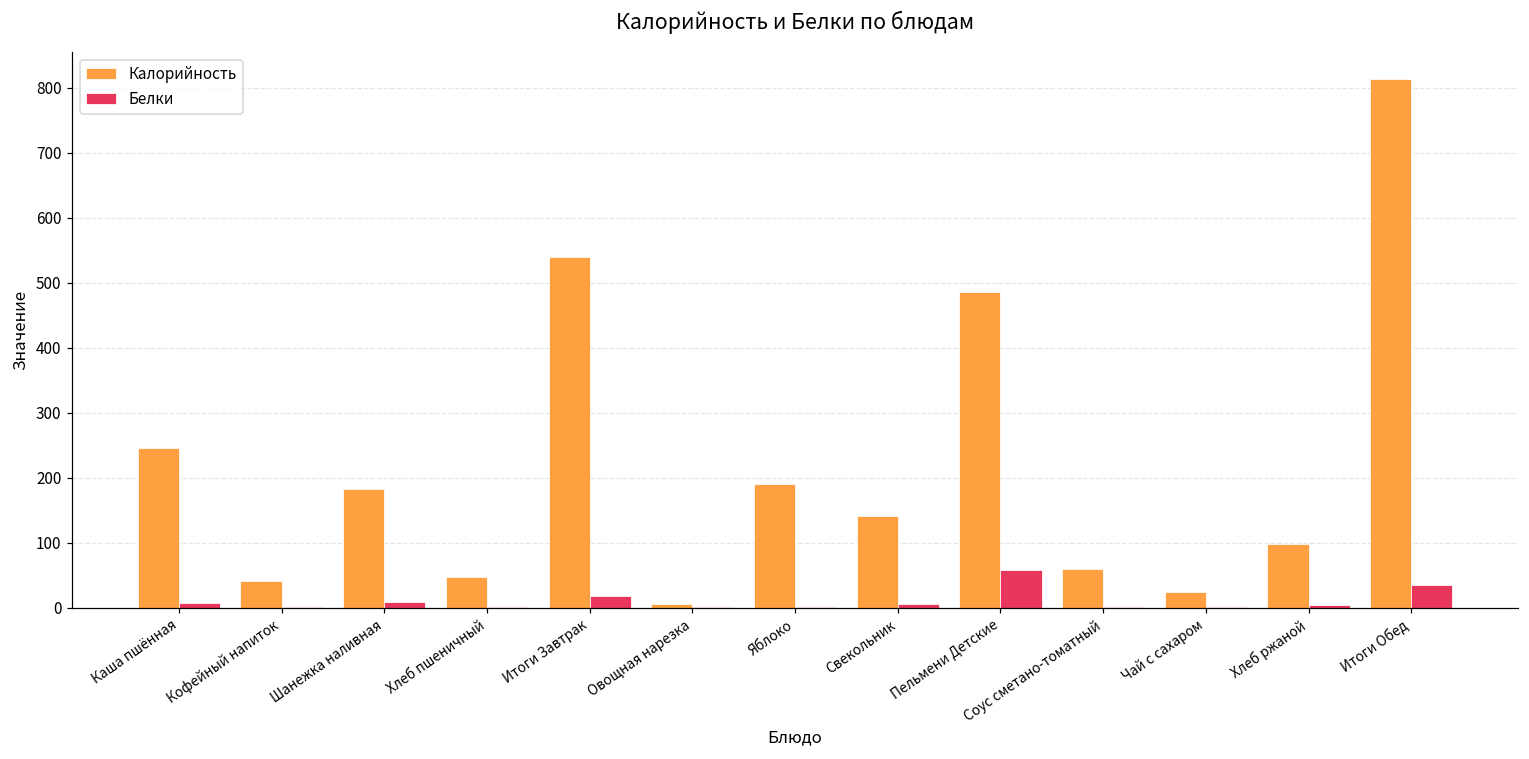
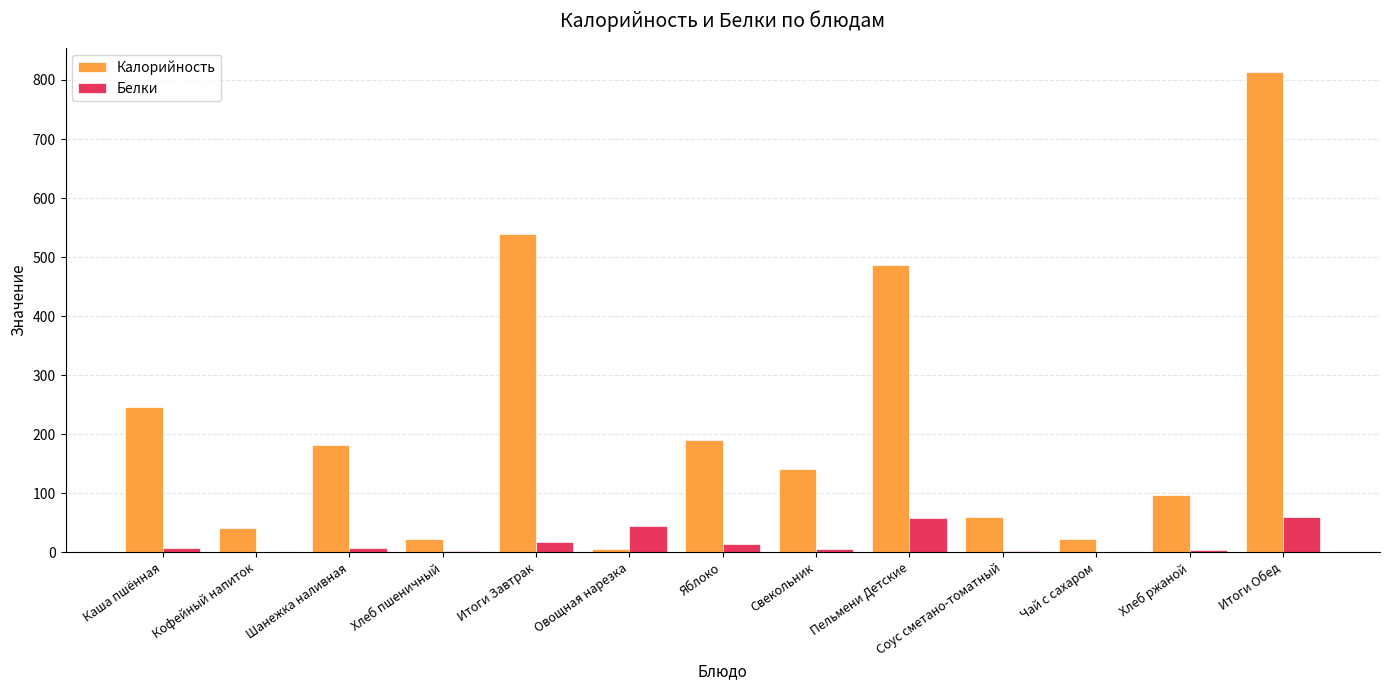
  {
    "Калорийность": {
      "Каша пшённая": 250,
      "Кофейный напиток": 40,
      "Шанежка наливная": 180,
-     "Хлеб пшеничный": 50,
+     "Хлеб пшеничный": 20,
      "Итоги Завтрак": 540,
      "Овощная нарезка": 10,
      "Яблоко": 190,
      "Свекольник": 140,
      "Пельмени Детские": 490,
      "Соус сметано-томатный": 60,
      "Чай с сахаром": 20,
      "Хлеб ржаной": 100,
      "Итоги Обед": 810
    },
    "Белки": {
      "Каша пшённая": 10,
      "Шанежка наливная": 10,
      "Итоги Завтрак": 20,
-     "Овощная нарезка": 0,
-     "Яблоко": 0,
+     "Овощная нарезка": 50,
+     "Яблоко": 10,
      "Свекольник": 10,
      "Пельмени Детские": 60,
-     "Итоги Обед": 40
+     "Итоги Обед": 60
    }
  }
